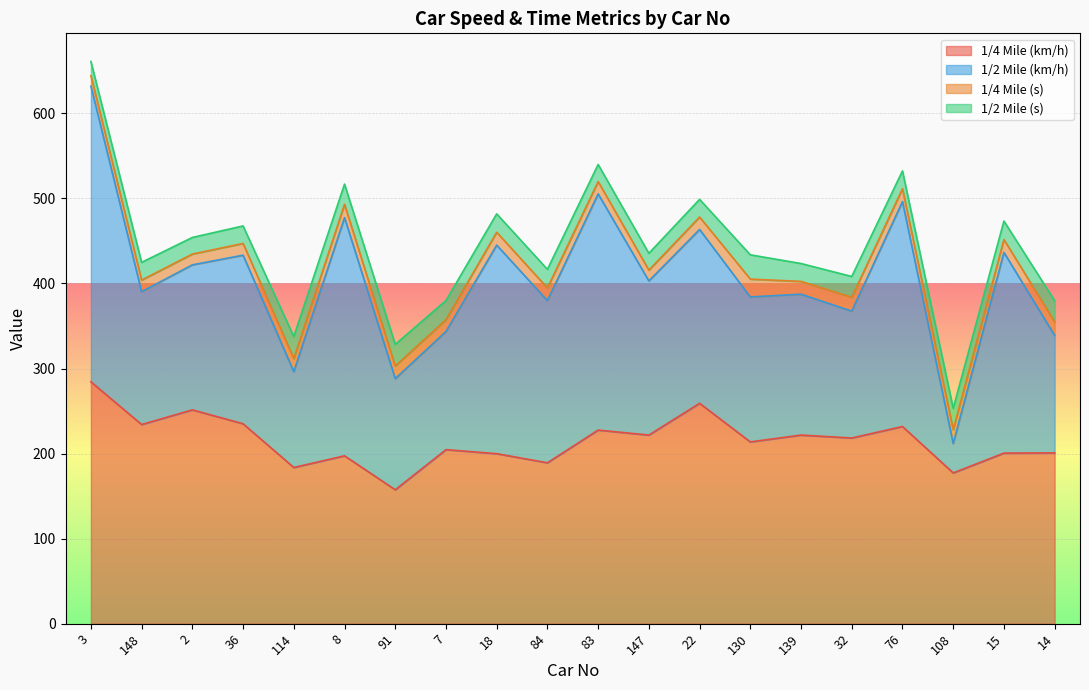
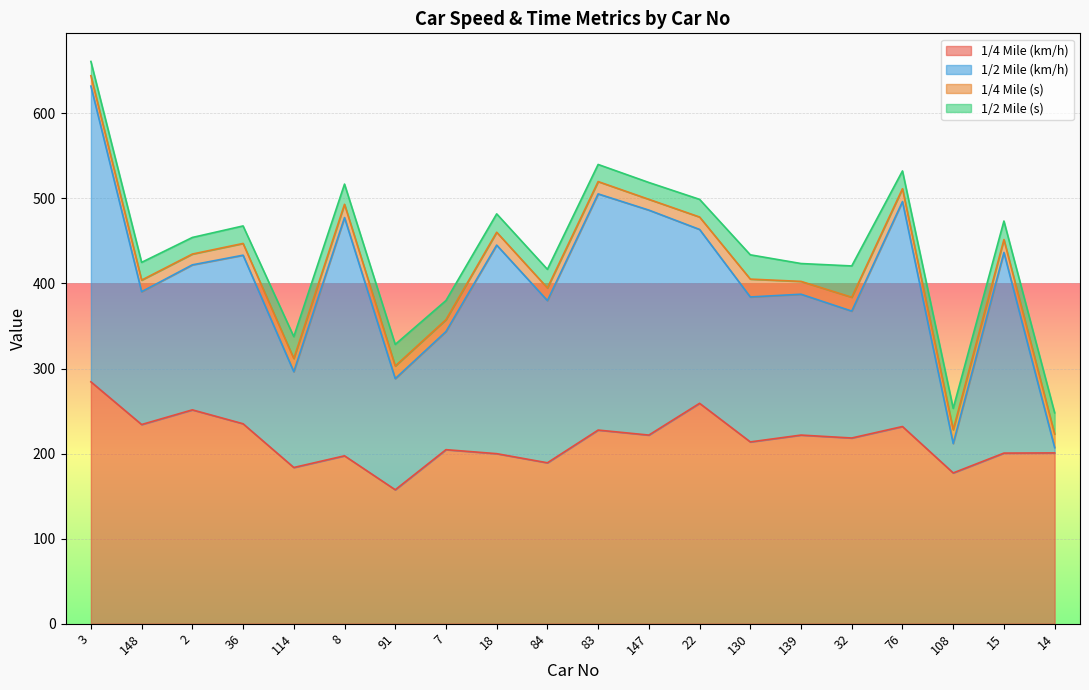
  {
    "1/2 Mile (km/h)": {
      "3": 350,
      "148": 160,
      "2": 170,
      "36": 200,
      "114": 110,
      "8": 280,
      "91": 130,
      "7": 140,
      "18": 250,
      "84": 190,
      "83": 280,
-     "147": 180,
+     "147": 260,
      "22": 200,
      "130": 170,
      "139": 170,
      "32": 150,
      "76": 260,
      "108": 30,
      "15": 240,
-     "14": 140
+     "14": 10
    },
    "1/2 Mile (s)": {
      "3": 20,
      "148": 20,
      "2": 20,
      "36": 20,
      "114": 30,
      "8": 20,
      "91": 30,
      "7": 20,
      "18": 20,
      "84": 20,
      "83": 20,
      "147": 20,
      "22": 20,
      "130": 30,
      "139": 20,
-     "32": 20,
+     "32": 40,
      "76": 20,
      "108": 30,
      "15": 20,
      "14": 20
    }
  }
